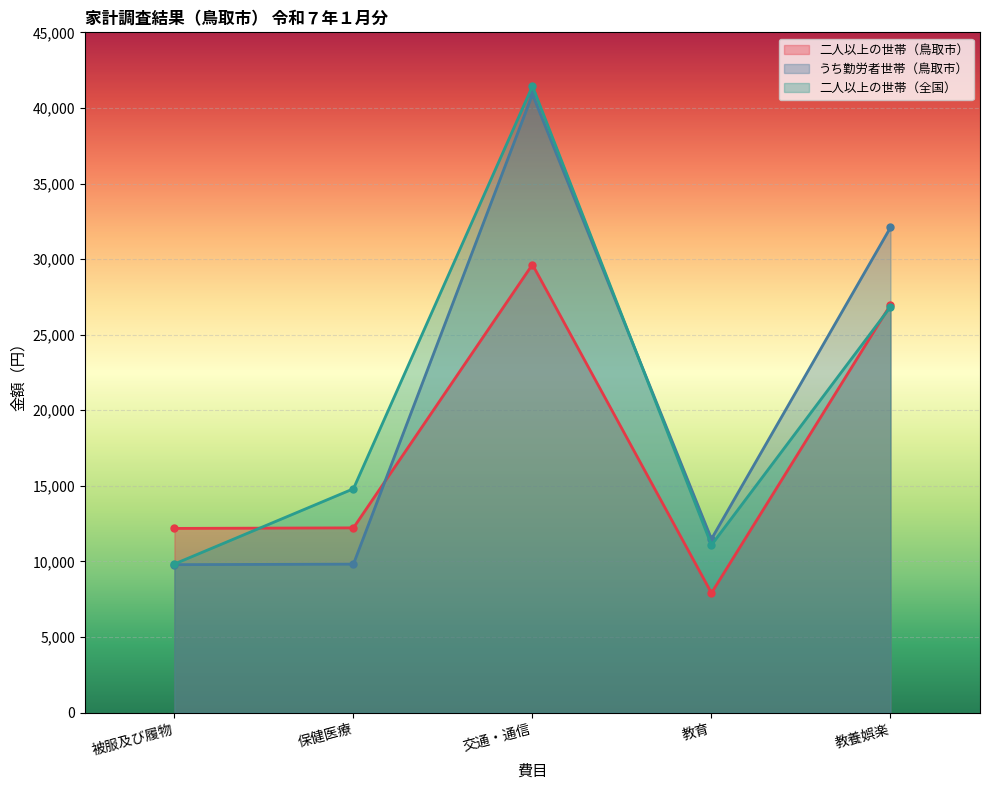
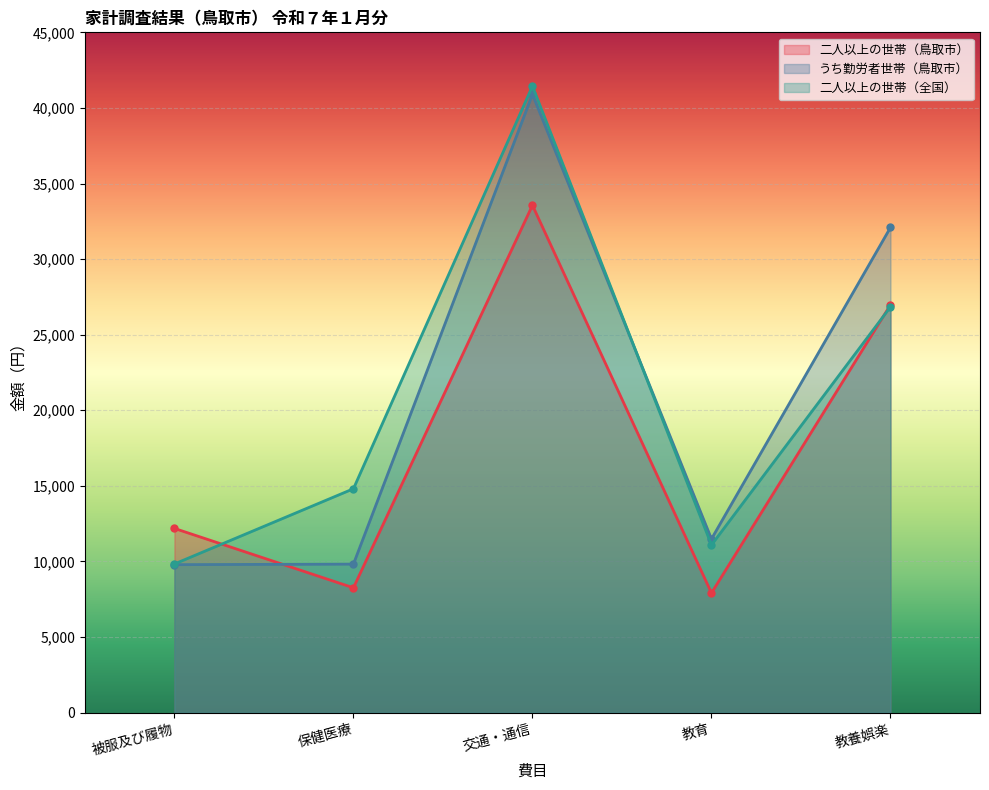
  {
    "二人以上の世帯（鳥取市）": {
      "被服及び履物": "12,200",
-     "保健医療": "12,200",
-     "交通・通信": "29,600",
+     "保健医療": "8,300",
+     "交通・通信": "33,600",
      "教育": "7,900"
    }
  }
